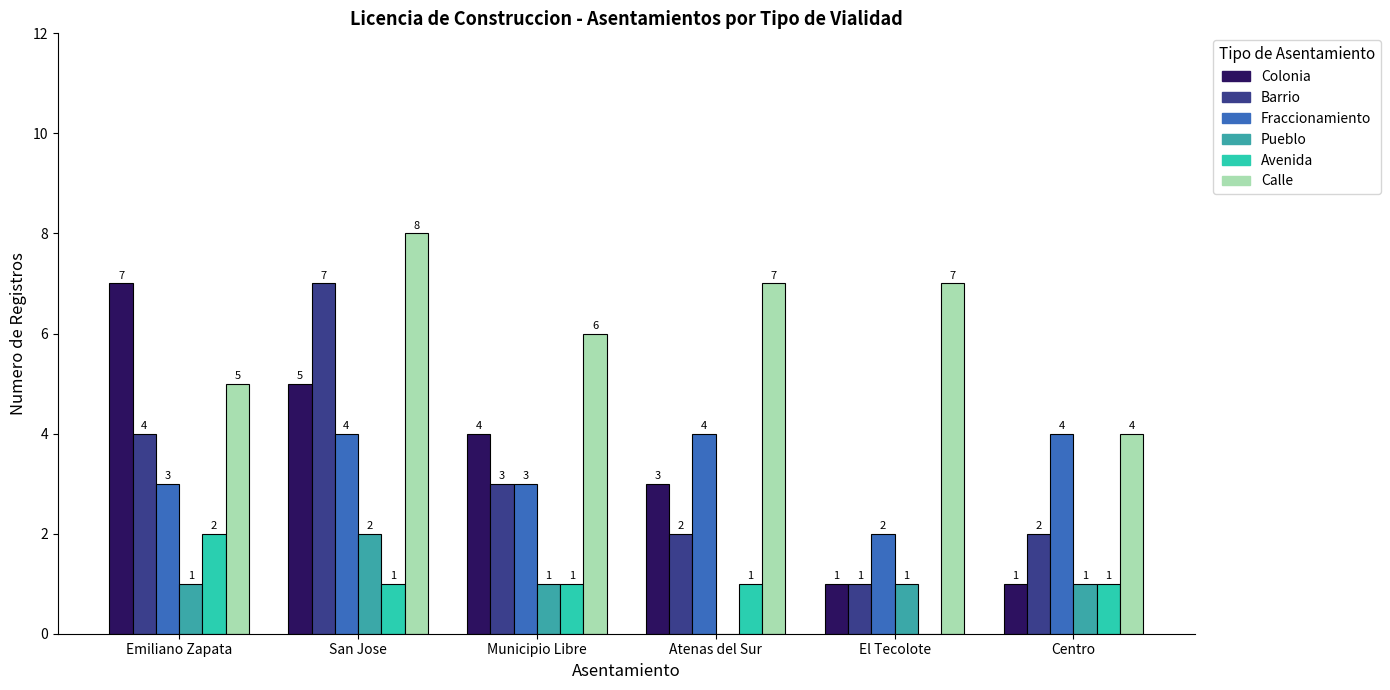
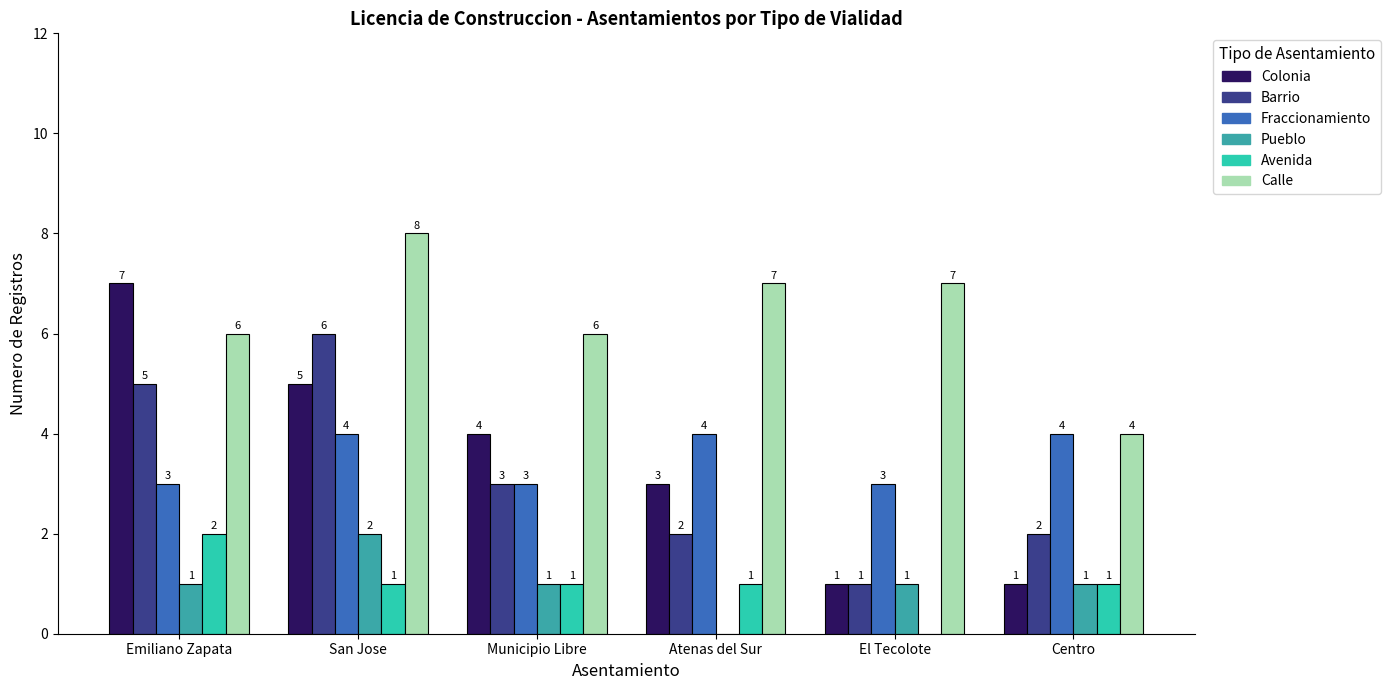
  {
    "Colonia": {
      "Emiliano Zapata": 7,
      "San Jose": 5,
      "Municipio Libre": 4,
      "Atenas del Sur": 3,
      "El Tecolote": 1,
      "Centro": 1
    },
    "Barrio": {
-     "Emiliano Zapata": 4,
-     "San Jose": 7,
+     "Emiliano Zapata": 5,
+     "San Jose": 6,
      "Municipio Libre": 3,
      "Atenas del Sur": 2,
      "El Tecolote": 1,
      "Centro": 2
    },
    "Fraccionamiento": {
      "Emiliano Zapata": 3,
      "San Jose": 4,
      "Municipio Libre": 3,
      "Atenas del Sur": 4,
-     "El Tecolote": 2,
+     "El Tecolote": 3,
      "Centro": 4
    },
    "Calle": {
-     "Emiliano Zapata": 5,
+     "Emiliano Zapata": 6,
      "San Jose": 8,
      "Municipio Libre": 6,
      "Atenas del Sur": 7,
      "El Tecolote": 7,
      "Centro": 4
    }
  }
